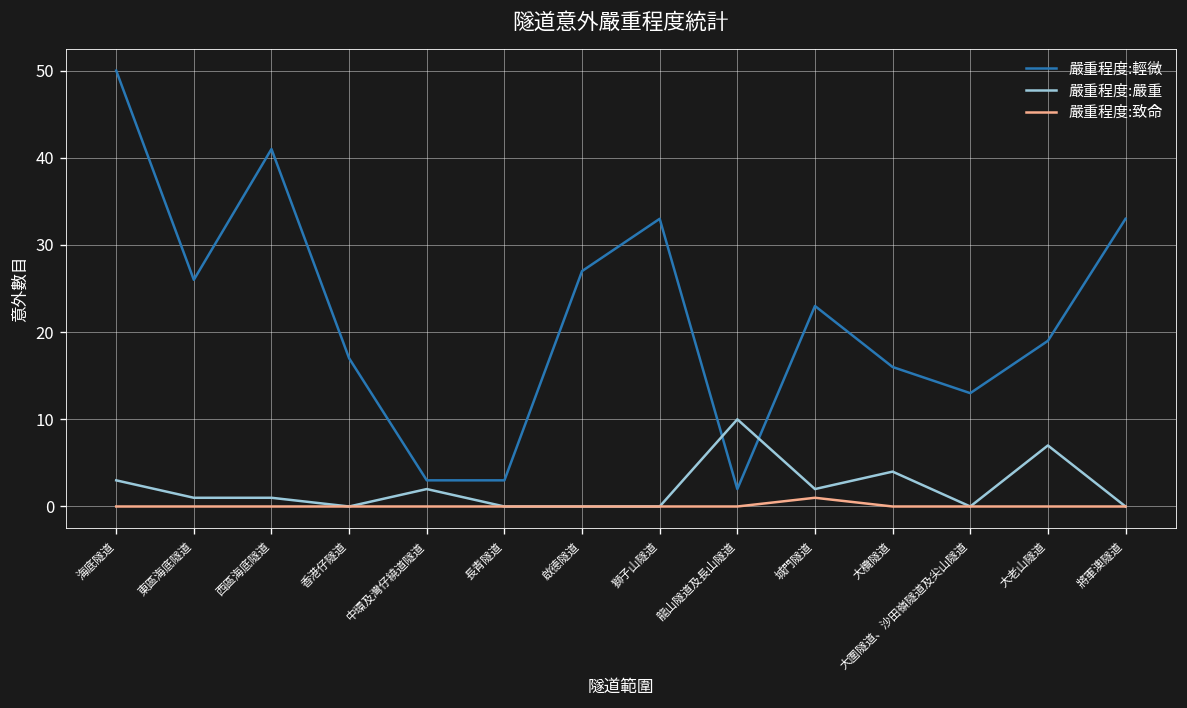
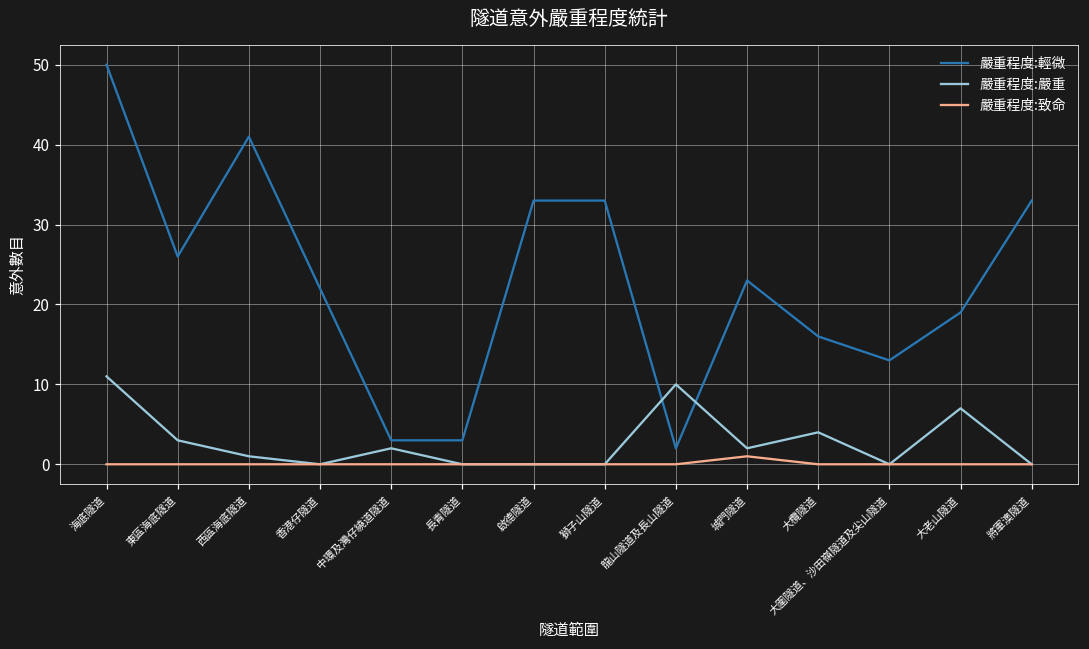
  {
    "嚴重程度:輕微": {
      "海底隧道": 50,
      "東區海底隧道": 26,
      "西區海底隧道": 41,
-     "香港仔隧道": 17,
+     "香港仔隧道": 22,
      "中環及灣仔繞道隧道": 3,
      "長青隧道": 3,
-     "啟德隧道": 27,
+     "啟德隧道": 33,
      "獅子山隧道": 33,
      "龍山隧道及長山隧道": 2,
      "城門隧道": 23,
      "大欖隧道": 16,
      "大圍隧道、沙田嶺隧道及尖山隧道": 13,
      "大老山隧道": 19,
      "將軍澳隧道": 33
    },
    "嚴重程度:嚴重": {
-     "海底隧道": 3,
-     "東區海底隧道": 1,
+     "海底隧道": 11,
+     "東區海底隧道": 3,
      "西區海底隧道": 1,
      "中環及灣仔繞道隧道": 2,
      "龍山隧道及長山隧道": 10,
      "城門隧道": 2,
      "大欖隧道": 4,
      "大老山隧道": 7
    },
    "嚴重程度:致命": {
      "海底隧道": 0,
      "東區海底隧道": 0,
      "西區海底隧道": 0,
      "中環及灣仔繞道隧道": 0,
      "龍山隧道及長山隧道": 0,
      "城門隧道": 1,
      "大欖隧道": 0,
      "大老山隧道": 0
    }
  }
